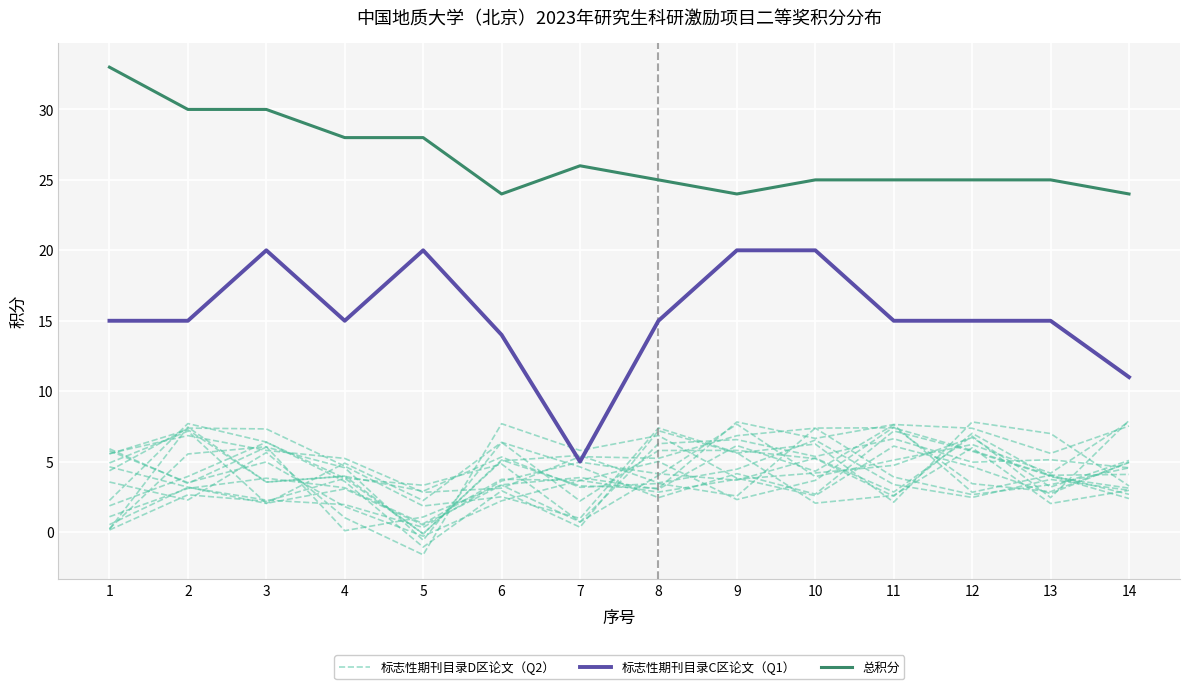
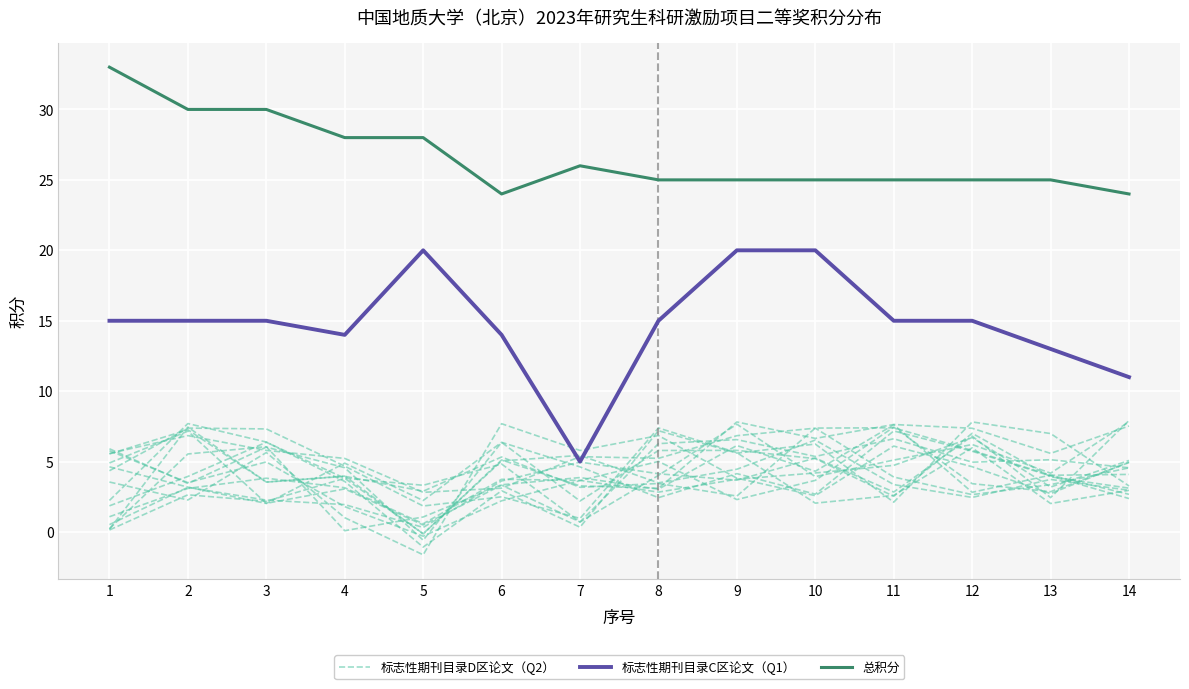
  {
    "标志性期刊目录C区论文（Q1）": {
      "1": 15,
      "2": 15,
-     "3": 20,
-     "4": 15,
+     "3": 15,
+     "4": 14,
      "5": 20,
      "6": 14,
      "8": 15,
      "9": 20,
      "10": 20,
      "11": 15,
      "12": 15,
-     "13": 15,
+     "13": 13,
      "14": 11
    },
    "总积分": {
      "1": 33,
      "2": 30,
      "3": 30,
      "4": 28,
      "5": 28,
      "6": 24,
      "7": 26,
      "8": 25,
-     "9": 24,
+     "9": 25,
      "10": 25,
      "11": 25,
      "12": 25,
      "13": 25,
      "14": 24
    }
  }
